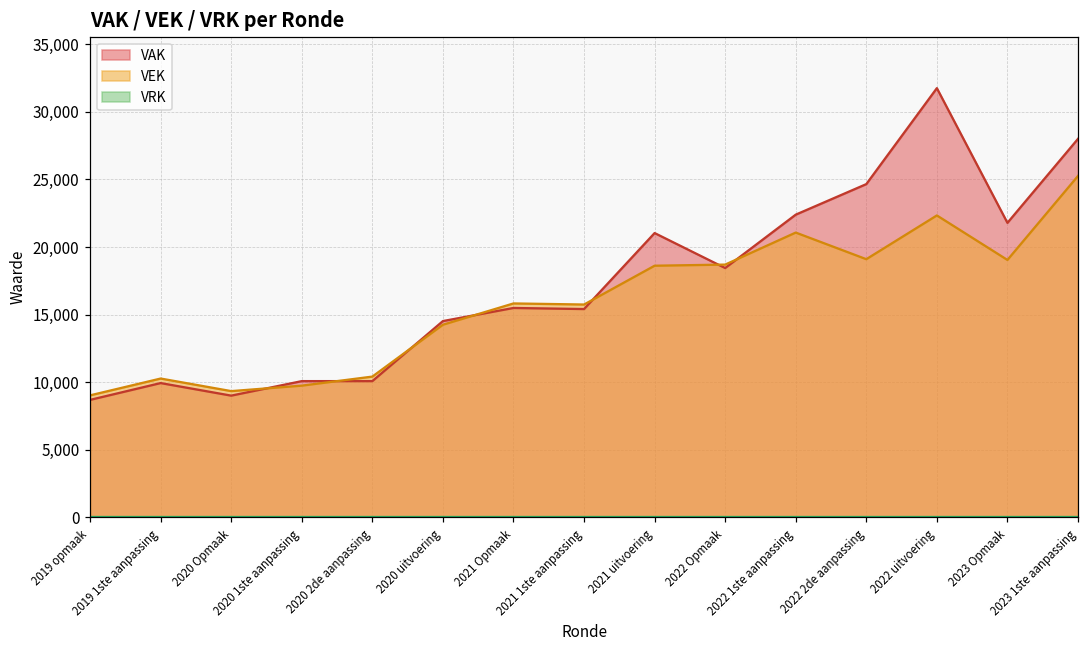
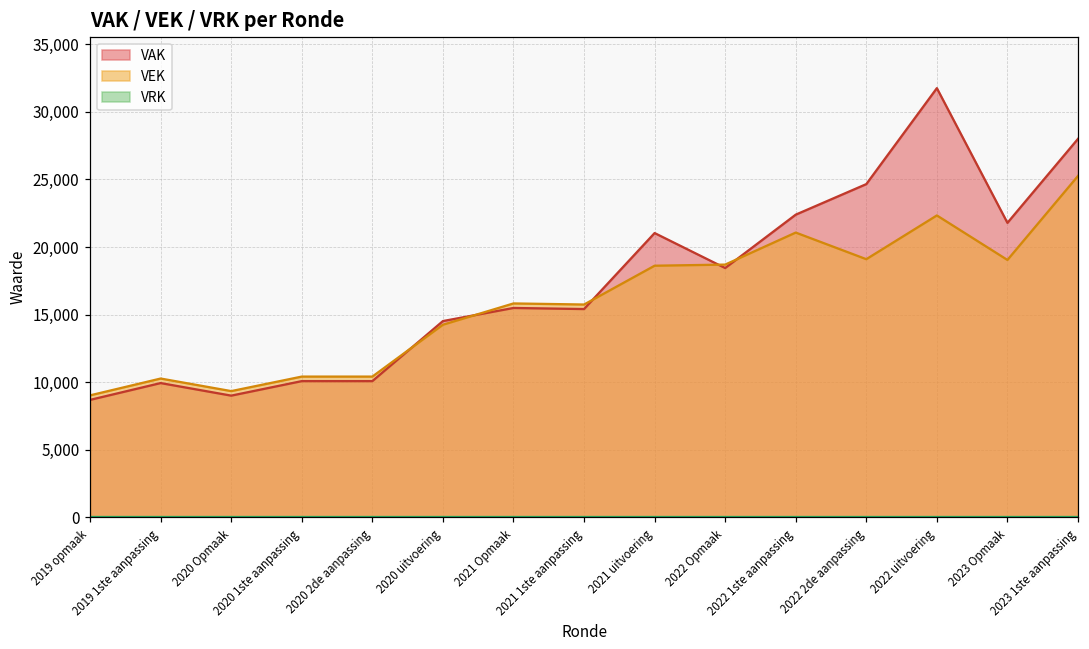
  {
    "VAK": {
      "2019 opmaak": "8,700",
      "2019 1ste aanpassing": "9,900",
      "2020 Opmaak": "9,000",
      "2020 1ste aanpassing": "10,100",
      "2020 2de aanpassing": "10,100",
      "2020 uitvoering": "14,500",
      "2021 Opmaak": "15,500",
      "2021 1ste aanpassing": "15,400",
      "2021 uitvoering": "21,000",
      "2022 Opmaak": "18,400",
      "2022 1ste aanpassing": "22,400",
      "2022 2de aanpassing": "24,700",
      "2022 uitvoering": "31,800",
      "2023 Opmaak": "21,800",
      "2023 1ste aanpassing": "28,000"
    },
    "VEK": {
      "2019 opmaak": "9,000",
      "2019 1ste aanpassing": "10,300",
      "2020 Opmaak": "9,300",
-     "2020 1ste aanpassing": "9,700",
+     "2020 1ste aanpassing": "10,400",
      "2020 2de aanpassing": "10,400",
      "2020 uitvoering": "14,200",
      "2021 Opmaak": "15,800",
      "2021 1ste aanpassing": "15,700",
      "2021 uitvoering": "18,600",
      "2022 Opmaak": "18,700",
      "2022 1ste aanpassing": "21,100",
      "2022 2de aanpassing": "19,100",
      "2022 uitvoering": "22,300",
      "2023 Opmaak": "19,000",
      "2023 1ste aanpassing": "25,300"
    },
    "VRK": {
      "2019 opmaak": "0",
      "2019 1ste aanpassing": "0",
      "2020 Opmaak": "0",
      "2020 1ste aanpassing": "0",
      "2020 2de aanpassing": "0",
      "2020 uitvoering": "0",
      "2021 Opmaak": "0",
      "2021 1ste aanpassing": "0",
      "2021 uitvoering": "0",
      "2022 Opmaak": "0",
      "2022 1ste aanpassing": "0",
      "2022 2de aanpassing": "0",
      "2022 uitvoering": "0",
      "2023 Opmaak": "0",
      "2023 1ste aanpassing": "0"
    }
  }
